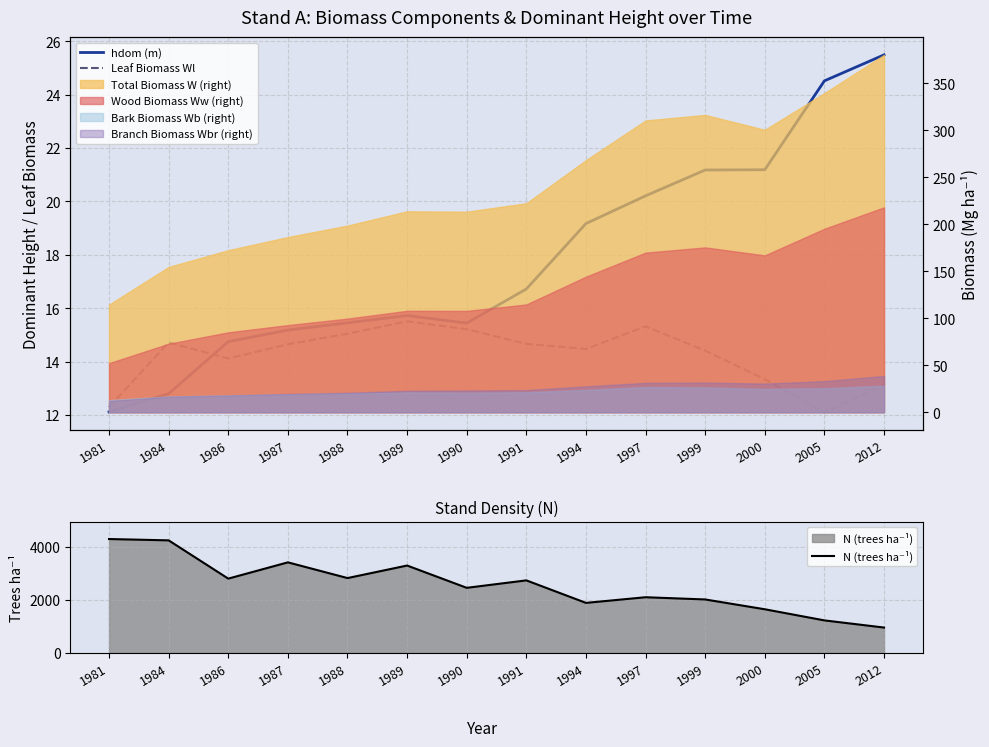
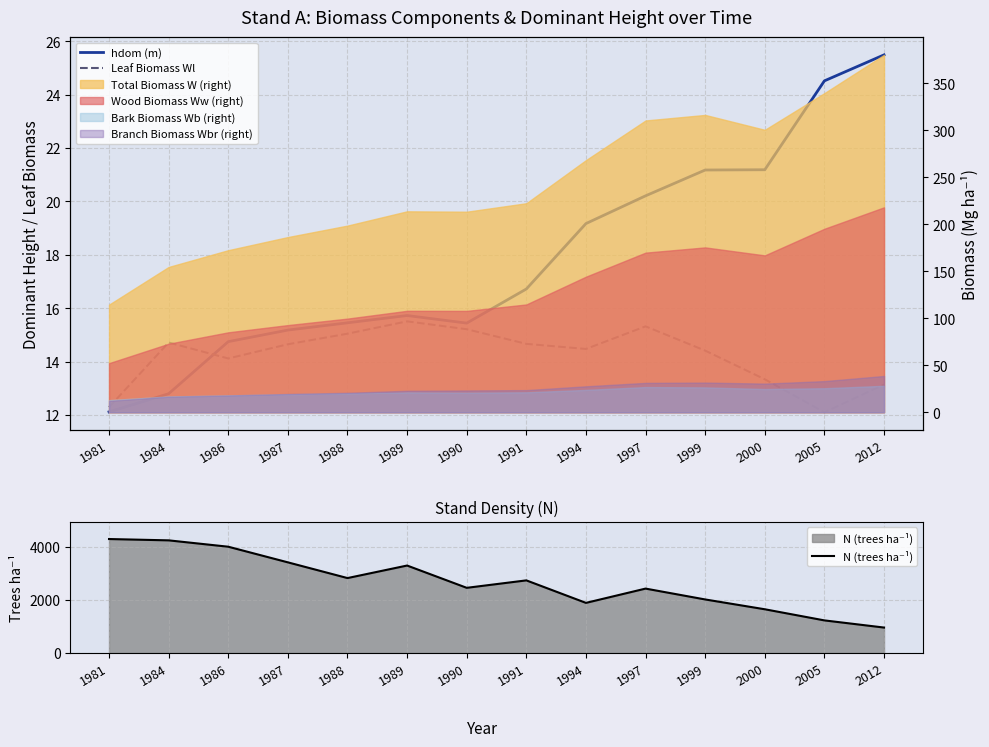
  {
    "Stand Density (N)": {
      "1981": 4300,
      "1984": 4300,
-     "1986": 2800,
+     "1986": 4000,
      "1987": 3400,
      "1988": 2800,
      "1989": 3300,
      "1990": 2500,
      "1991": 2700,
      "1994": 1900,
-     "1997": 2100,
+     "1997": 2400,
      "1999": 2000,
      "2000": 1700,
      "2005": 1200,
      "2012": 1000
    }
  }
